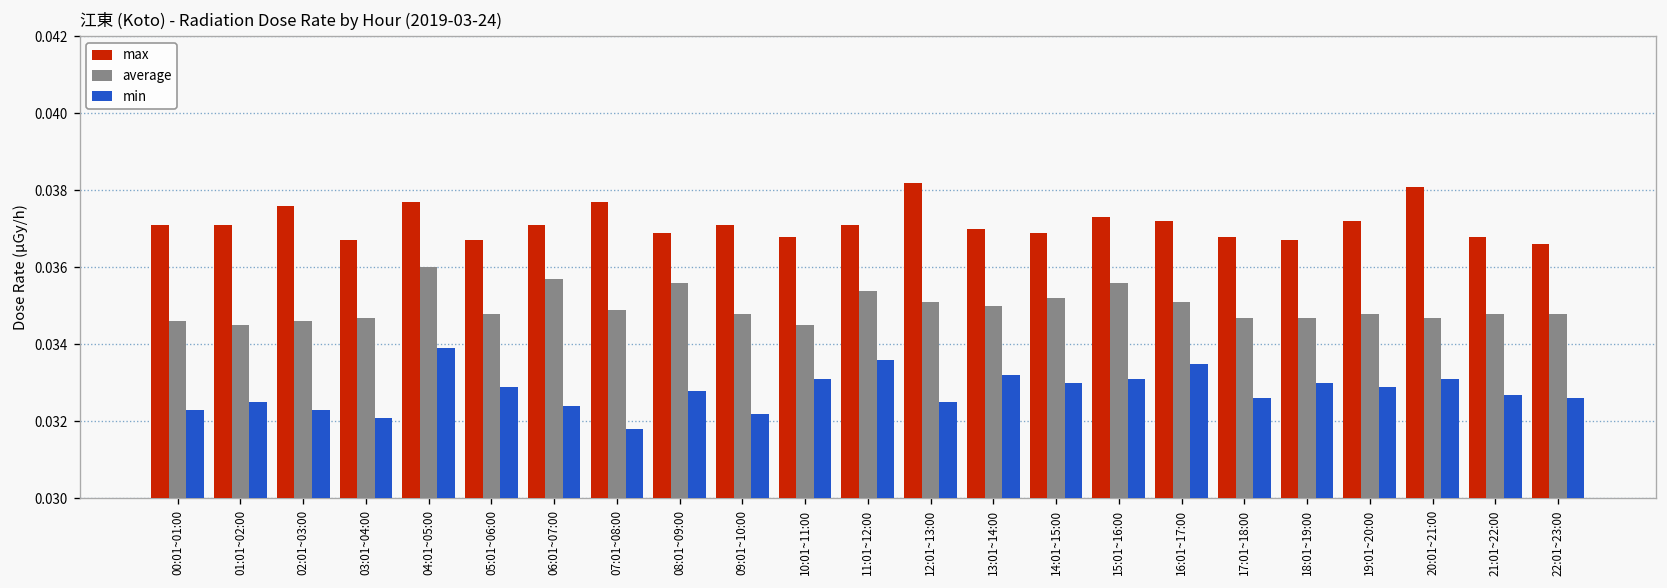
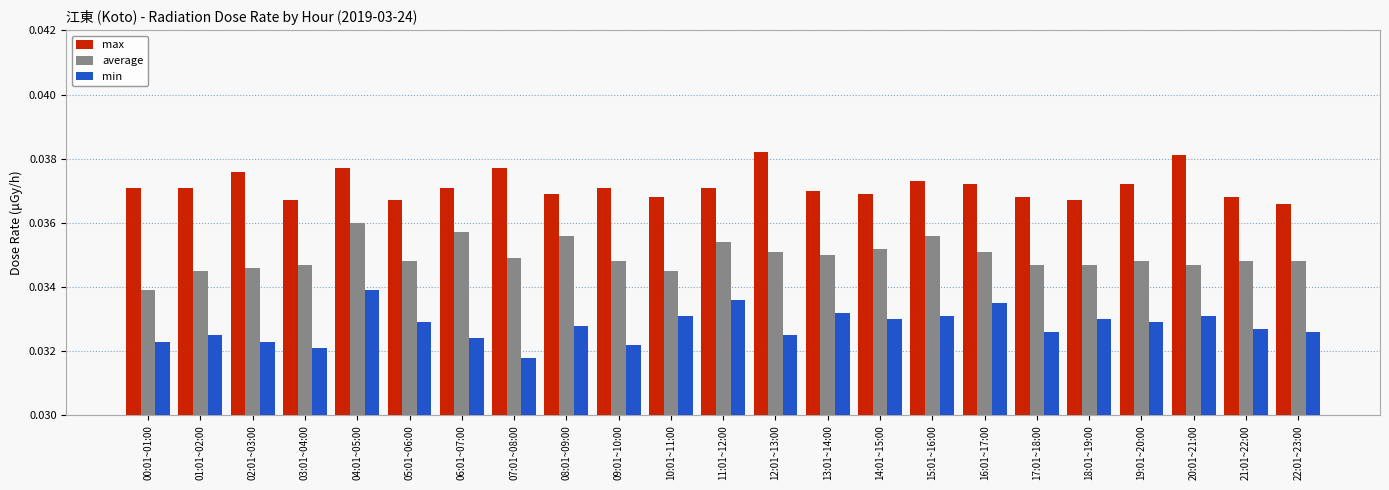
  {
    "max": {
      "00:01~01:00": 0.0371,
      "01:01~02:00": 0.0371,
      "02:01~03:00": 0.0376,
      "03:01~04:00": 0.0367,
      "04:01~05:00": 0.0377,
      "05:01~06:00": 0.0367,
      "06:01~07:00": 0.0371,
      "07:01~08:00": 0.0377,
      "08:01~09:00": 0.0369,
      "09:01~10:00": 0.0371,
      "10:01~11:00": 0.0368,
      "11:01~12:00": 0.0371,
      "12:01~13:00": 0.0382,
      "13:01~14:00": 0.0370,
      "14:01~15:00": 0.0369,
      "15:01~16:00": 0.0373,
      "16:01~17:00": 0.0372,
      "17:01~18:00": 0.0368,
      "18:01~19:00": 0.0367,
      "19:01~20:00": 0.0372,
      "20:01~21:00": 0.0381,
      "21:01~22:00": 0.0368,
      "22:01~23:00": 0.0366
    },
    "average": {
-     "00:01~01:00": 0.0346,
+     "00:01~01:00": 0.0339,
      "01:01~02:00": 0.0345,
      "02:01~03:00": 0.0346,
      "03:01~04:00": 0.0347,
      "04:01~05:00": 0.0360,
      "05:01~06:00": 0.0348,
      "06:01~07:00": 0.0357,
      "07:01~08:00": 0.0349,
      "08:01~09:00": 0.0356,
      "09:01~10:00": 0.0348,
      "10:01~11:00": 0.0345,
      "11:01~12:00": 0.0354,
      "12:01~13:00": 0.0351,
      "13:01~14:00": 0.0350,
      "14:01~15:00": 0.0352,
      "15:01~16:00": 0.0356,
      "16:01~17:00": 0.0351,
      "17:01~18:00": 0.0347,
      "18:01~19:00": 0.0347,
      "19:01~20:00": 0.0348,
      "20:01~21:00": 0.0347,
      "21:01~22:00": 0.0348,
      "22:01~23:00": 0.0348
    },
    "min": {
      "00:01~01:00": 0.0323,
      "01:01~02:00": 0.0325,
      "02:01~03:00": 0.0323,
      "03:01~04:00": 0.0321,
      "04:01~05:00": 0.0339,
      "05:01~06:00": 0.0329,
      "06:01~07:00": 0.0324,
      "07:01~08:00": 0.0318,
      "08:01~09:00": 0.0328,
      "09:01~10:00": 0.0322,
      "10:01~11:00": 0.0331,
      "11:01~12:00": 0.0336,
      "12:01~13:00": 0.0325,
      "13:01~14:00": 0.0332,
      "14:01~15:00": 0.0330,
      "15:01~16:00": 0.0331,
      "16:01~17:00": 0.0335,
      "17:01~18:00": 0.0326,
      "18:01~19:00": 0.0330,
      "19:01~20:00": 0.0329,
      "20:01~21:00": 0.0331,
      "21:01~22:00": 0.0327,
      "22:01~23:00": 0.0326
    }
  }
